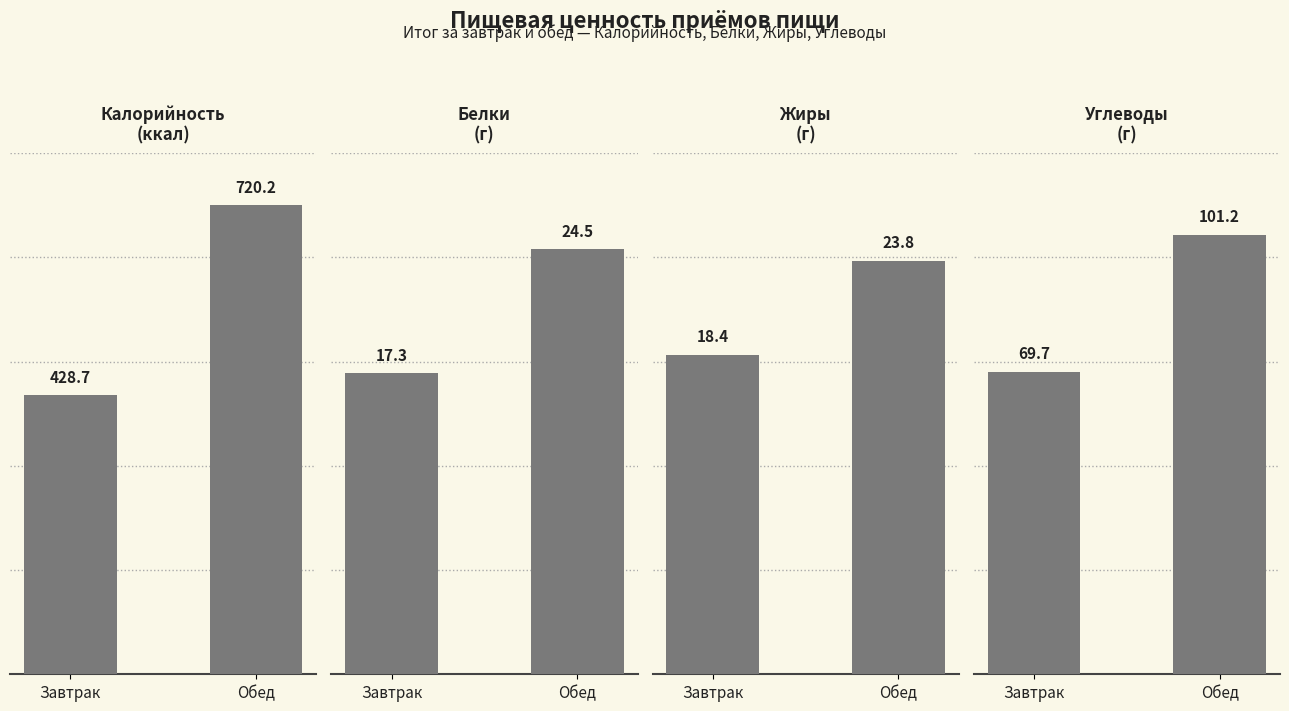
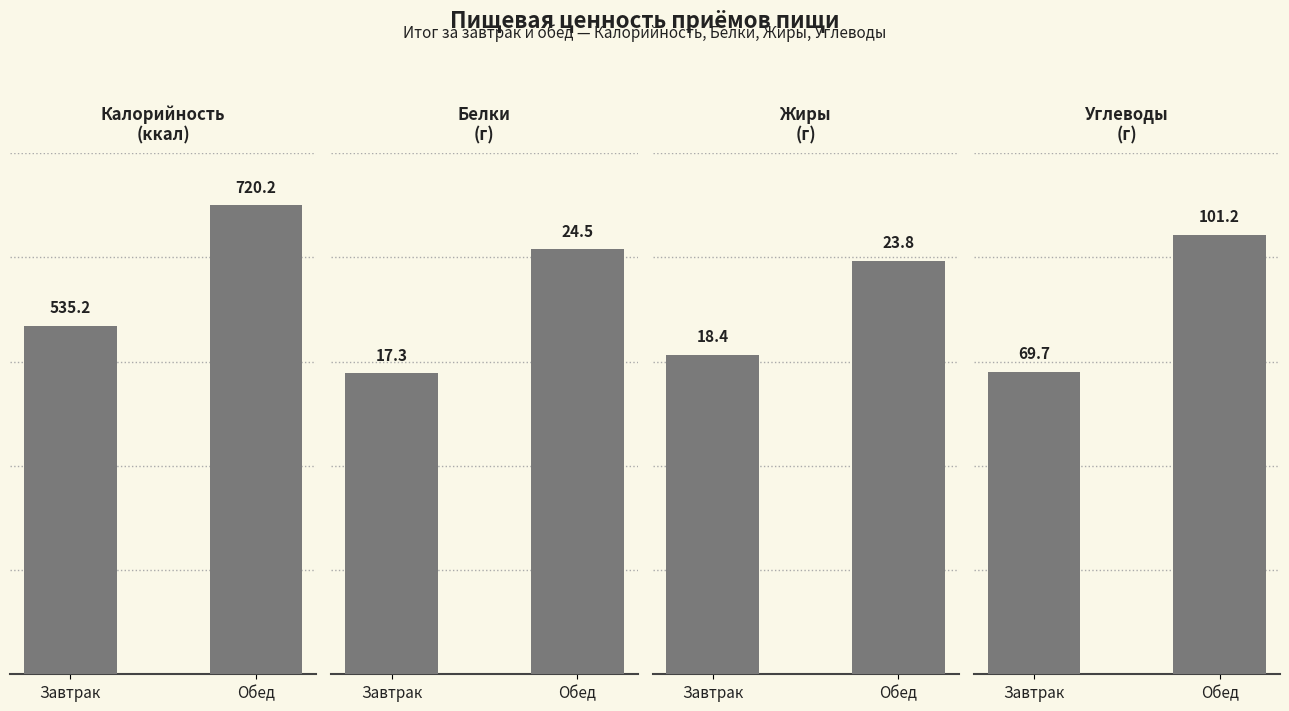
  {
    "Калорийность (ккал)": {
-     "Завтрак": 428.7,
+     "Завтрак": 535.2,
      "Обед": 720.2
    },
    "Белки (г)": {
      "Завтрак": 17.3,
      "Обед": 24.5
    },
    "Жиры (г)": {
      "Завтрак": 18.4,
      "Обед": 23.8
    },
    "Углеводы (г)": {
      "Завтрак": 69.7,
      "Обед": 101.2
    }
  }
